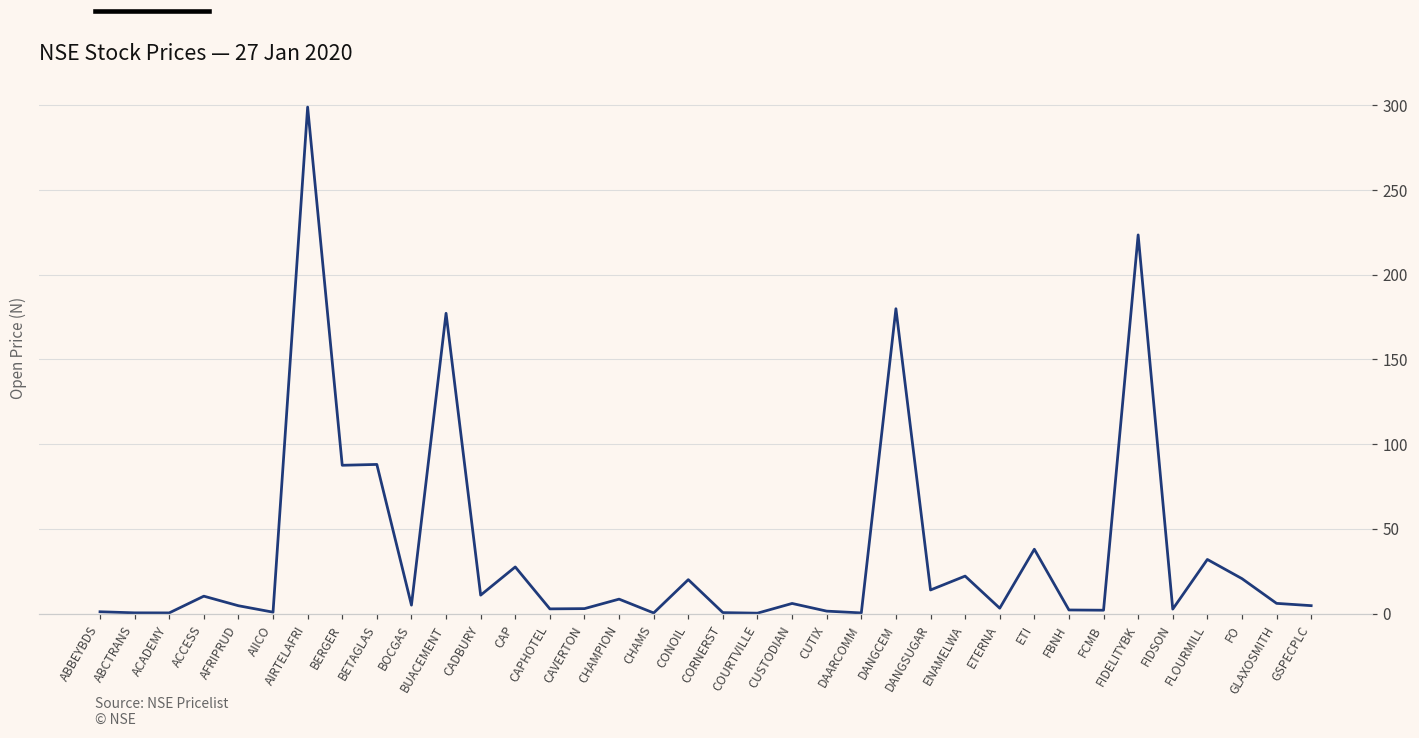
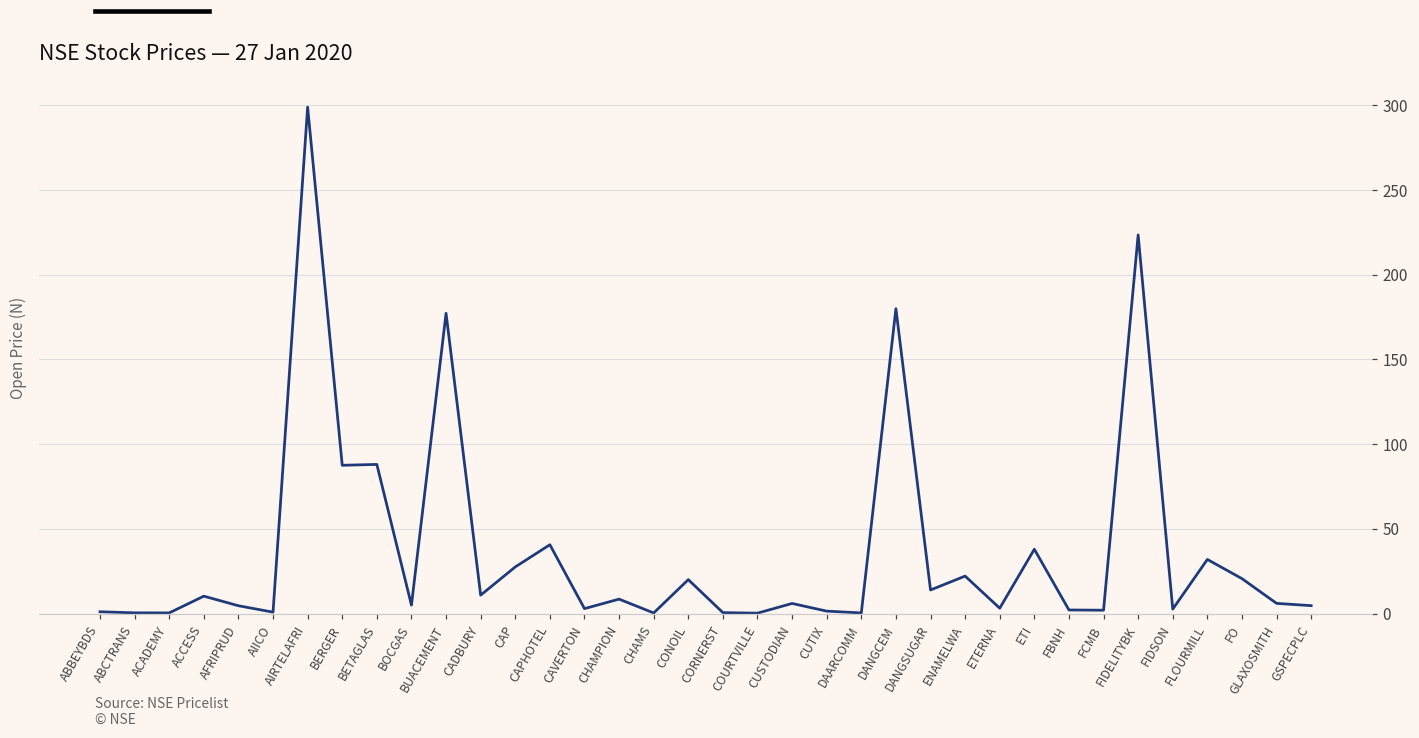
  {
    "ABBEYBDS": 1,
    "ABCTRANS": 0,
    "ACADEMY": 0,
    "ACCESS": 10,
    "AFRIPRUD": 5,
    "AIICO": 1,
    "AIRTELAFRI": 299,
    "BERGER": 88,
    "BETAGLAS": 88,
    "BOCGAS": 5,
    "BUACEMENT": 177,
    "CADBURY": 11,
    "CAP": 28,
-   "CAPHOTEL": 3,
+   "CAPHOTEL": 41,
    "CAVERTON": 3,
    "CHAMPION": 9,
    "CHAMS": 0,
    "CONOIL": 20,
    "CORNERST": 1,
    "COURTVILLE": 0,
    "CUSTODIAN": 6,
    "CUTIX": 1,
    "DAARCOMM": 0,
    "DANGCEM": 180,
    "DANGSUGAR": 14,
    "ENAMELWA": 22,
    "ETERNA": 3,
    "ETI": 38,
    "FBNH": 2,
    "FCMB": 2,
    "FIDELITYBK": 223,
    "FIDSON": 3,
    "FLOURMILL": 32,
    "FO": 21,
    "GLAXOSMITH": 6,
    "GSPECPLC": 5
  }
